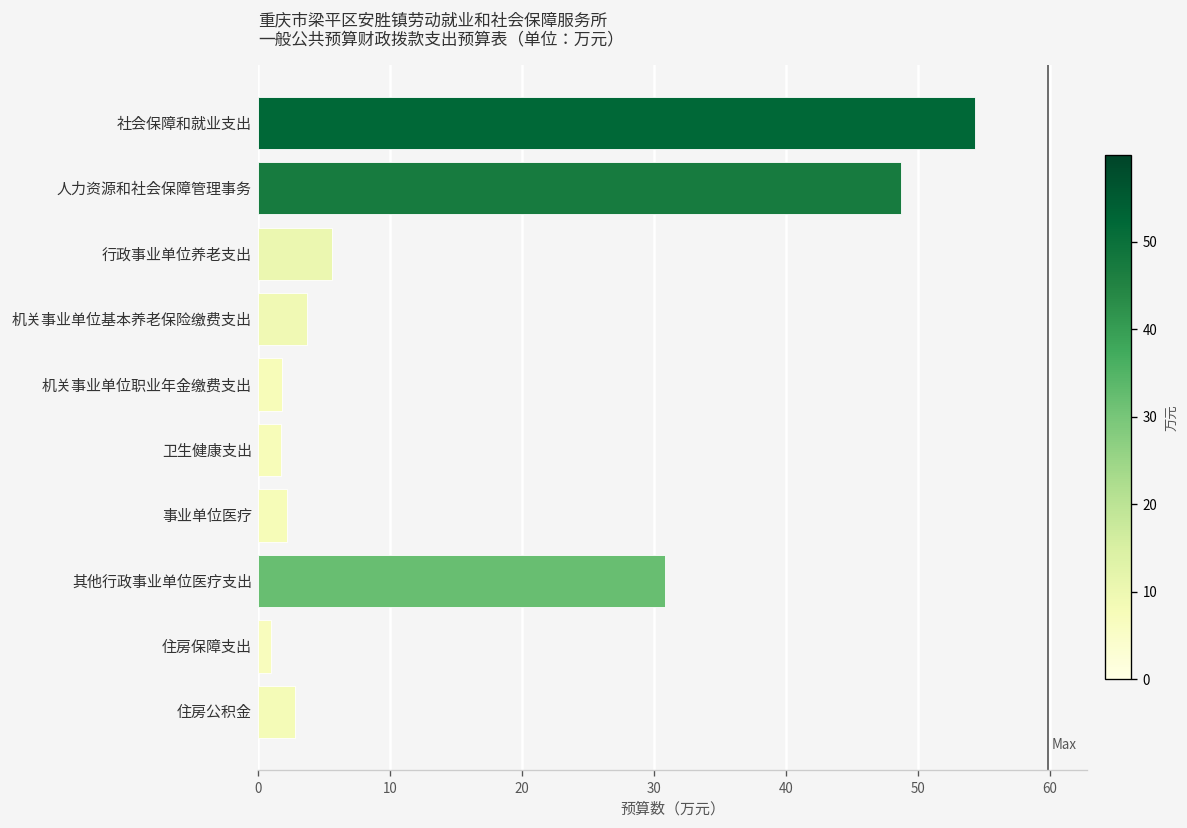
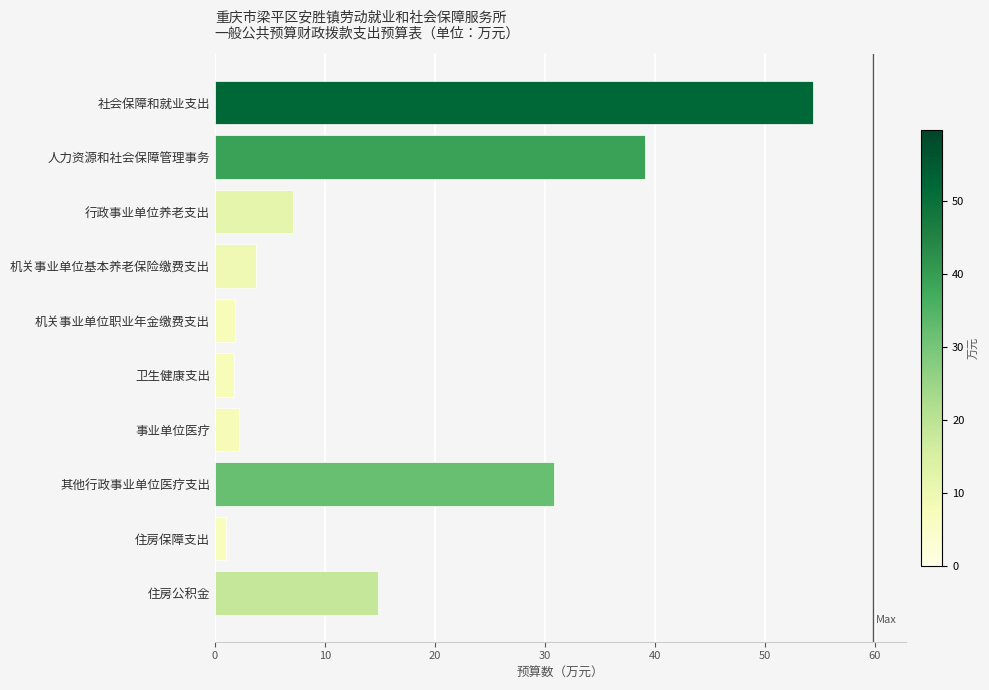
  {
    "社会保障和就业支出": 54.4,
-   "人力资源和社会保障管理事务": 48.8,
-   "行政事业单位养老支出": 5.6,
+   "人力资源和社会保障管理事务": 39.1,
+   "行政事业单位养老支出": 7.1,
    "机关事业单位基本养老保险缴费支出": 3.7,
    "机关事业单位职业年金缴费支出": 1.9,
    "卫生健康支出": 1.8,
    "事业单位医疗": 2.2,
    "其他行政事业单位医疗支出": 30.8,
    "住房保障支出": 1.0,
-   "住房公积金": 2.8
+   "住房公积金": 14.8
  }
